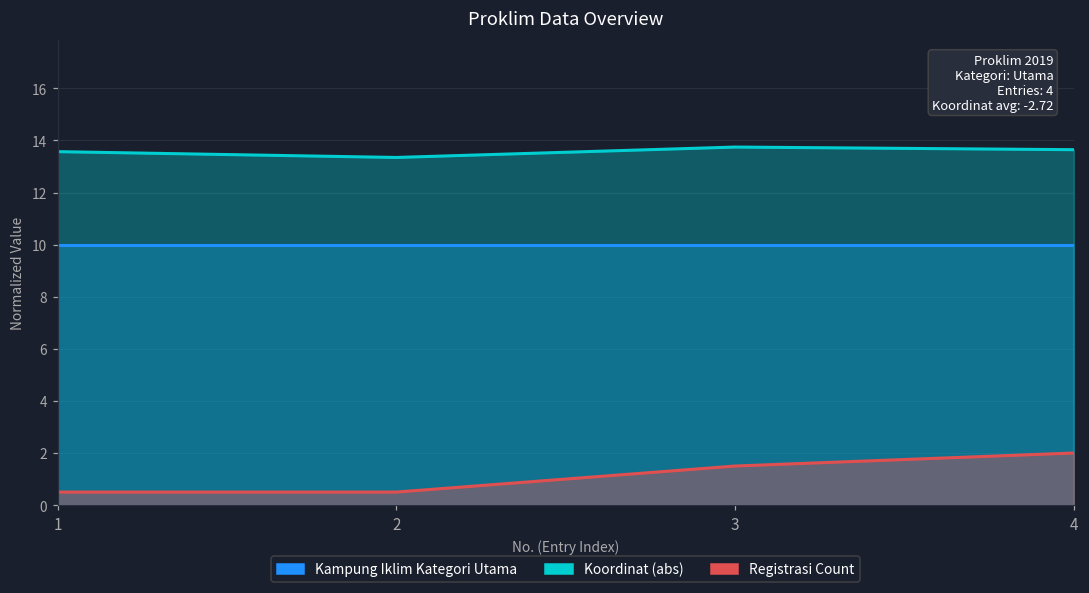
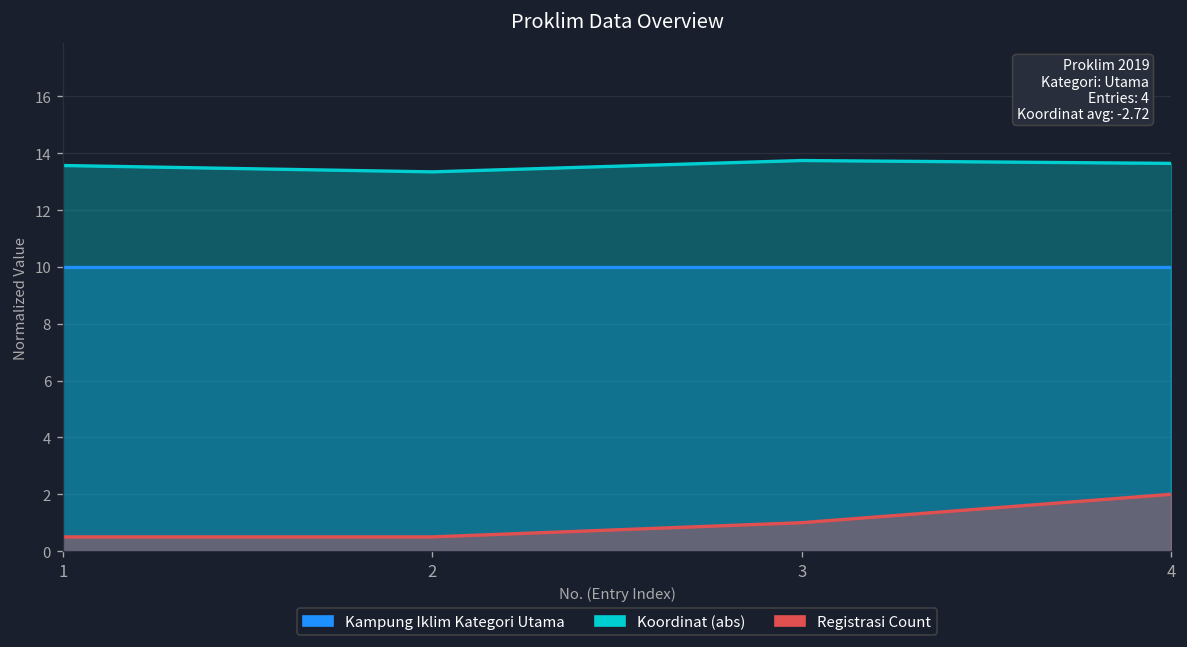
  {
    "Registrasi Count": {
      "1": 0.5,
      "2": 0.5,
-     "3": 1.5,
+     "3": 1.0,
      "4": 2.0
    }
  }
